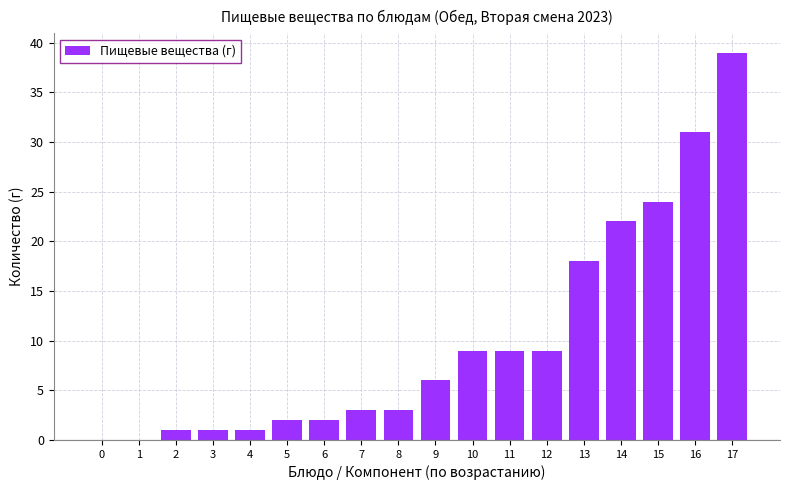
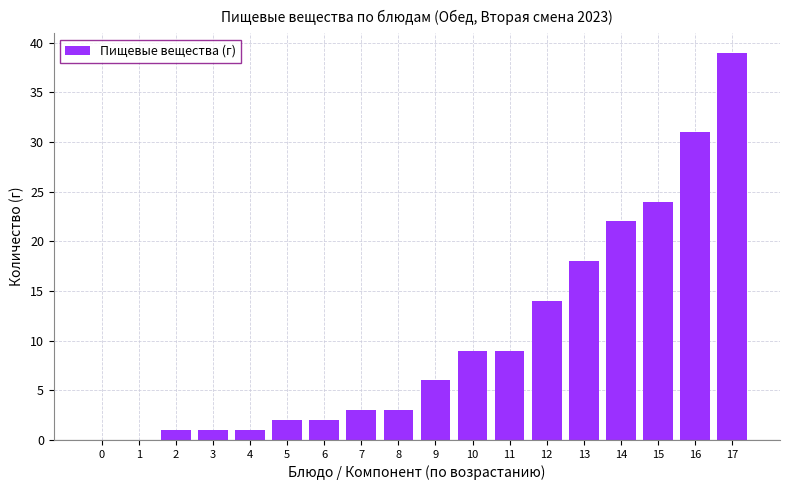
  {
    "0": 0,
    "1": 0,
    "2": 1,
    "3": 1,
    "4": 1,
    "5": 2,
    "6": 2,
    "7": 3,
    "8": 3,
    "9": 6,
    "10": 9,
    "11": 9,
-   "12": 9,
+   "12": 14,
    "13": 18,
    "14": 22,
    "15": 24,
    "16": 31,
    "17": 39
  }
